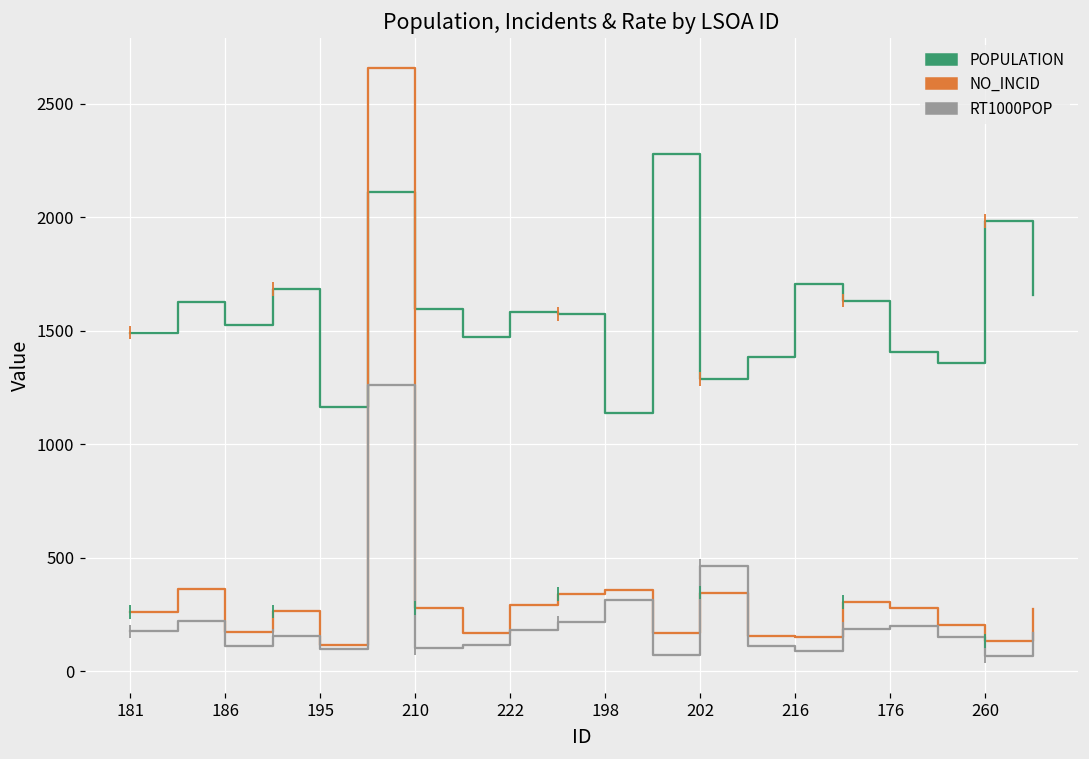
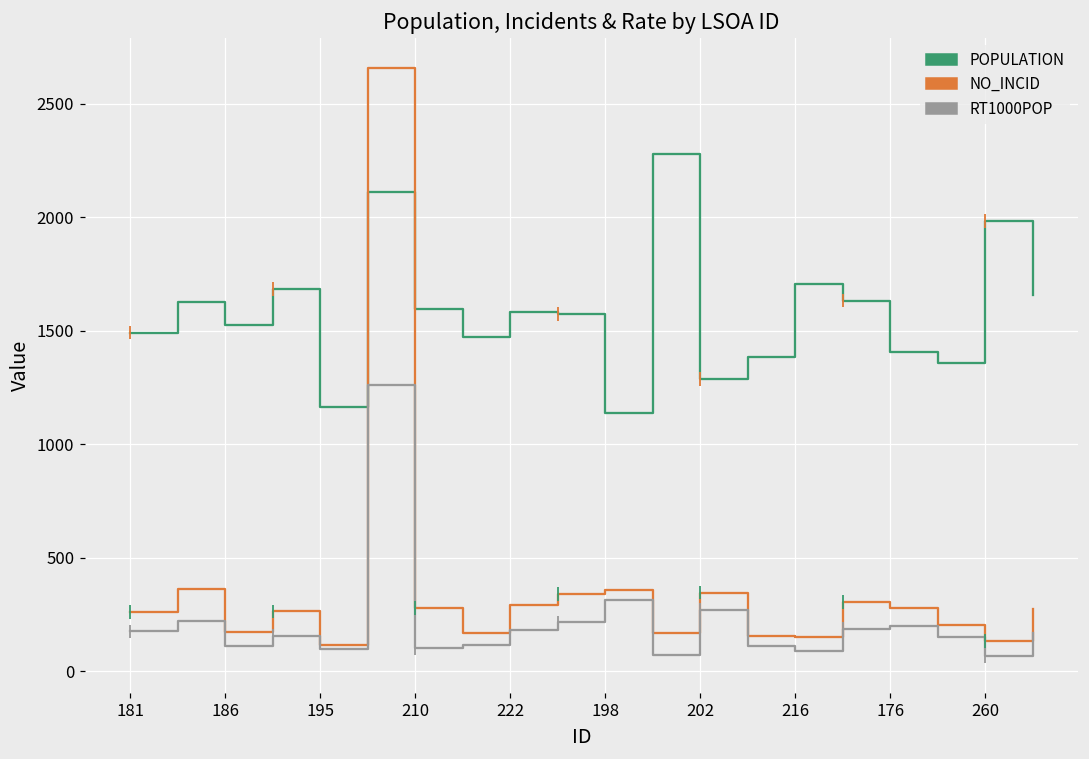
  {
    "POPULATION": {
      "181": 1490,
      "186": 1520,
      "195": 1160,
      "210": 1600,
      "222": 1580,
      "198": 1140,
      "202": 1290,
      "216": 1710,
      "176": 1410,
      "260": 1990
    },
    "NO_INCID": {
      "181": 260,
      "186": 170,
      "195": 120,
      "210": 280,
      "222": 290,
      "198": 360,
      "202": 350,
      "216": 150,
      "176": 280,
      "260": 130
    },
    "RT1000POP": {
      "181": 180,
      "186": 110,
      "195": 100,
      "210": 100,
      "222": 180,
      "198": 310,
-     "202": 460,
+     "202": 270,
      "216": 90,
      "176": 200,
      "260": 70
    }
  }
